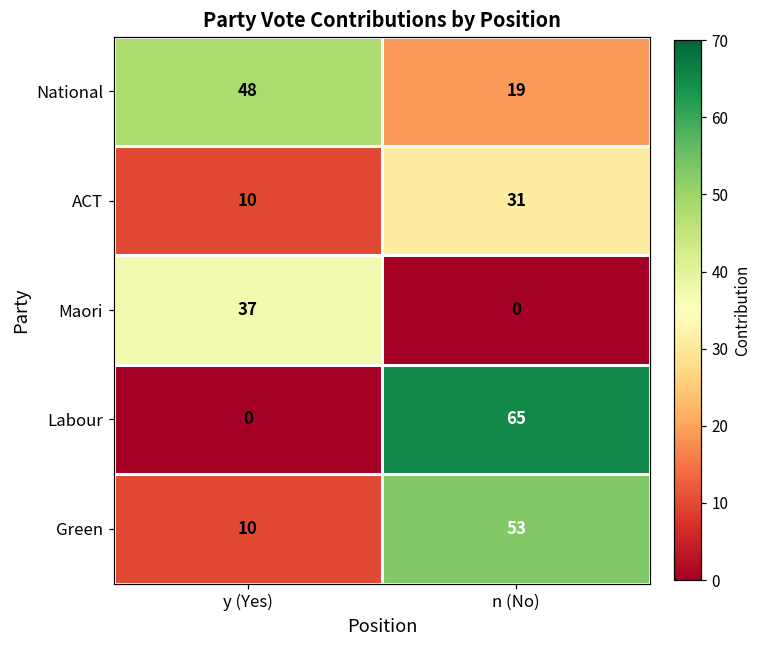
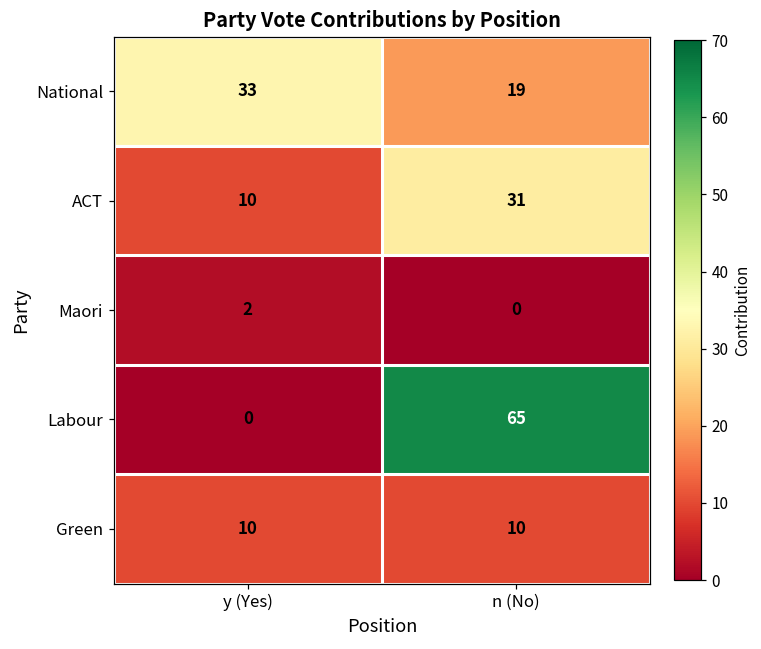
  {
    "National": {
-     "y (Yes)": 48,
+     "y (Yes)": 33,
      "n (No)": 19
    },
    "ACT": {
      "y (Yes)": 10,
      "n (No)": 31
    },
    "Maori": {
-     "y (Yes)": 37,
+     "y (Yes)": 2,
      "n (No)": 0
    },
    "Labour": {
      "y (Yes)": 0,
      "n (No)": 65
    },
    "Green": {
      "y (Yes)": 10,
-     "n (No)": 53
+     "n (No)": 10
    }
  }
